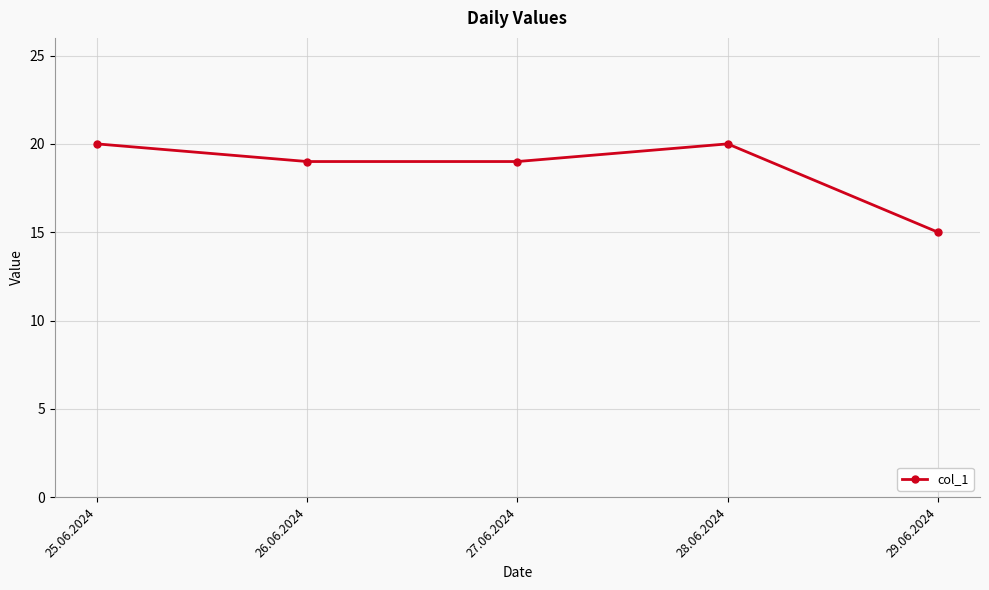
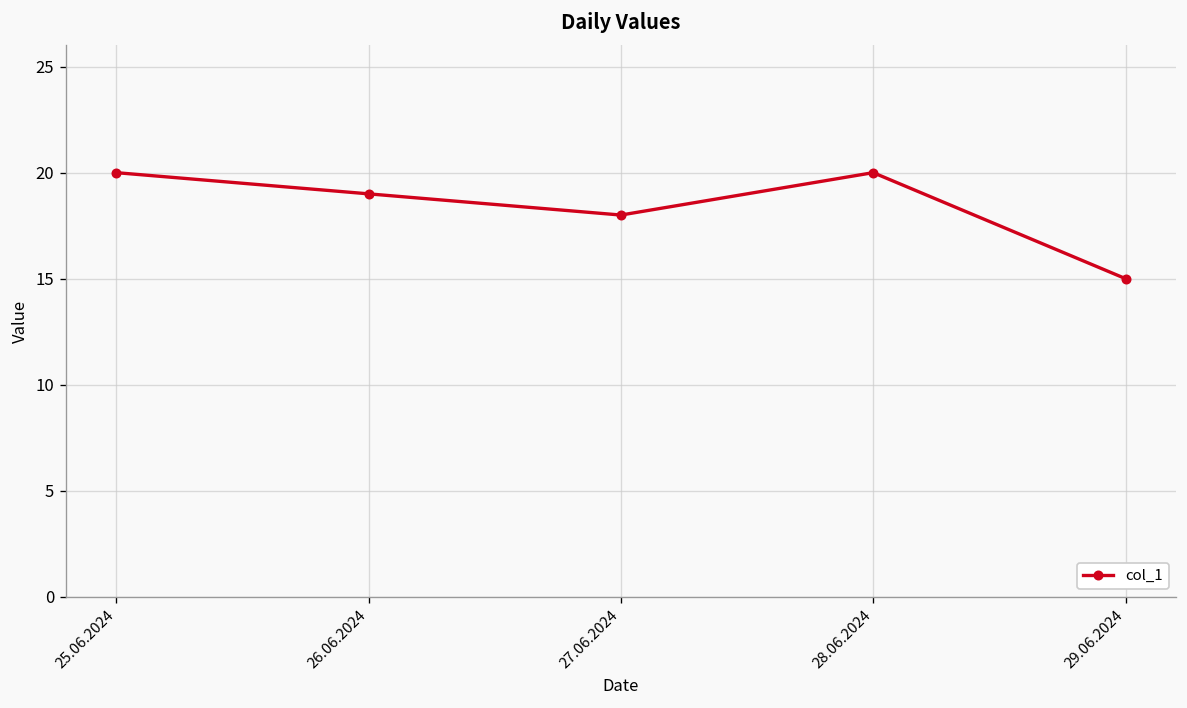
  {
    "25.06.2024": 20,
    "26.06.2024": 19,
-   "27.06.2024": 19,
+   "27.06.2024": 18,
    "28.06.2024": 20,
    "29.06.2024": 15
  }
